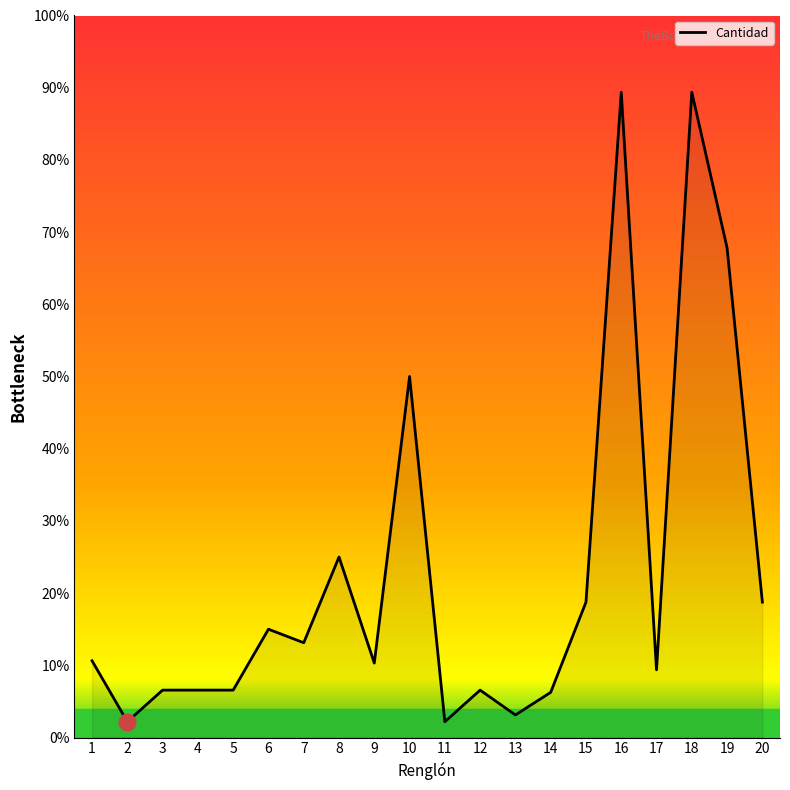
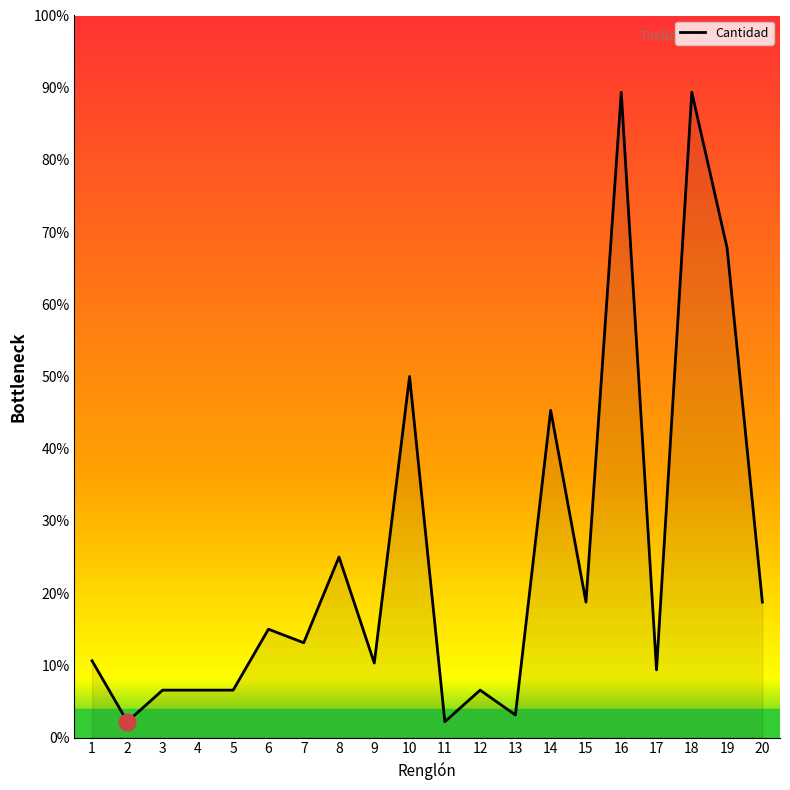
  {
    "Cantidad": {
      "1": "11%",
      "3": "7%",
      "4": "7%",
      "5": "7%",
      "6": "15%",
      "7": "13%",
      "8": "25%",
      "9": "10%",
      "10": "50%",
      "12": "7%",
-     "14": "6%",
+     "14": "45%",
      "15": "19%",
      "16": "89%",
      "17": "9%",
      "18": "89%",
      "19": "68%",
      "20": "19%"
    }
  }
